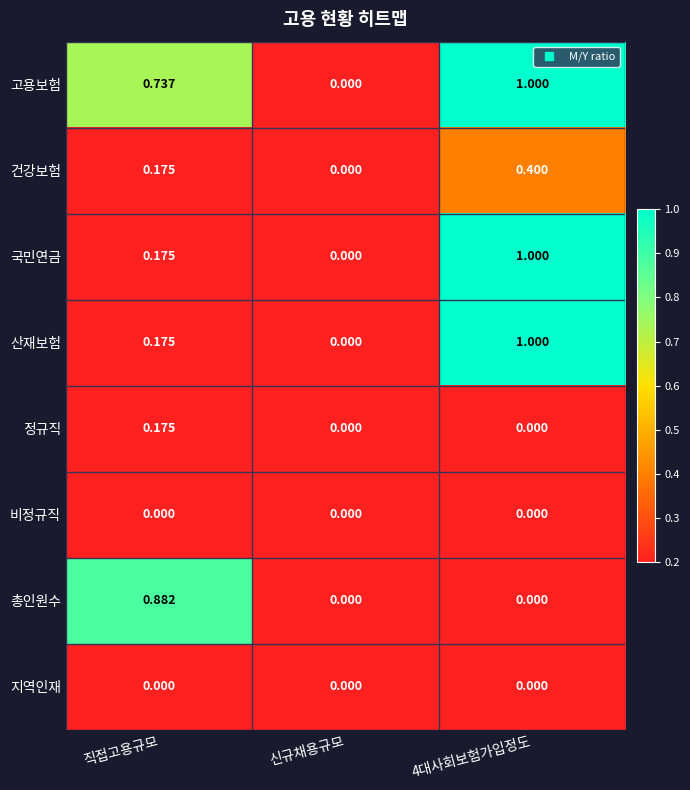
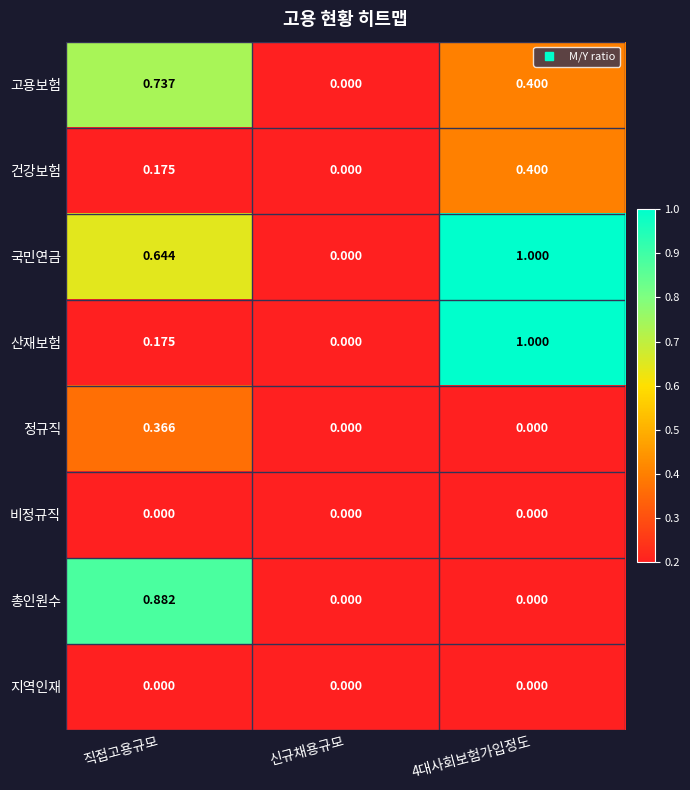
  {
    "고용보험": {
      "직접고용규모": 0.737,
      "신규채용규모": 0.000,
-     "4대사회보험가입정도": 1.000
+     "4대사회보험가입정도": 0.400
    },
    "건강보험": {
      "직접고용규모": 0.175,
      "신규채용규모": 0.000,
      "4대사회보험가입정도": 0.400
    },
    "국민연금": {
-     "직접고용규모": 0.175,
+     "직접고용규모": 0.644,
      "신규채용규모": 0.000,
      "4대사회보험가입정도": 1.000
    },
    "산재보험": {
      "직접고용규모": 0.175,
      "신규채용규모": 0.000,
      "4대사회보험가입정도": 1.000
    },
    "정규직": {
-     "직접고용규모": 0.175,
+     "직접고용규모": 0.366,
      "신규채용규모": 0.000,
      "4대사회보험가입정도": 0.000
    },
    "비정규직": {
      "직접고용규모": 0.000,
      "신규채용규모": 0.000,
      "4대사회보험가입정도": 0.000
    },
    "총인원수": {
      "직접고용규모": 0.882,
      "신규채용규모": 0.000,
      "4대사회보험가입정도": 0.000
    },
    "지역인재": {
      "직접고용규모": 0.000,
      "신규채용규모": 0.000,
      "4대사회보험가입정도": 0.000
    }
  }
